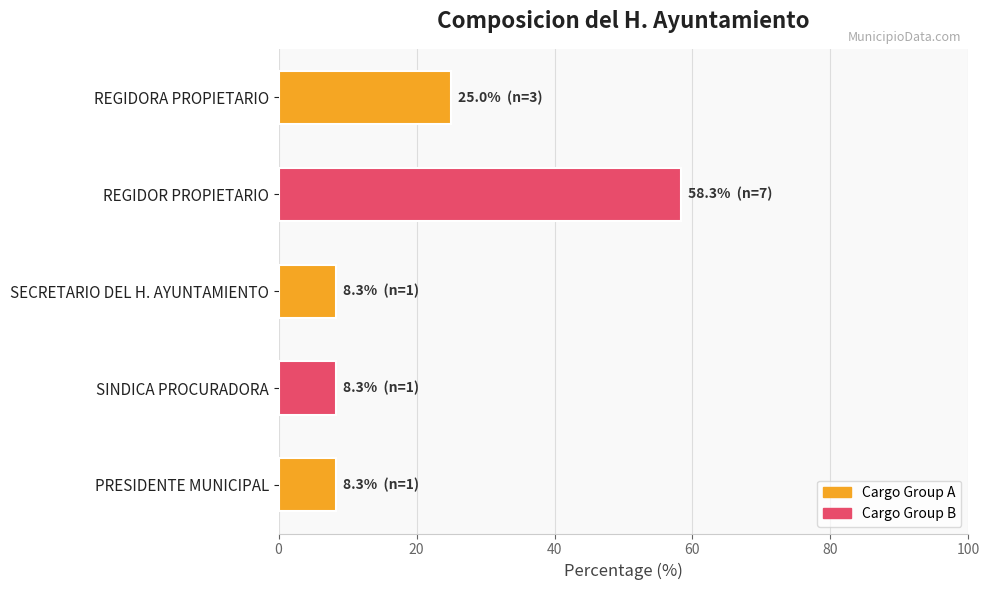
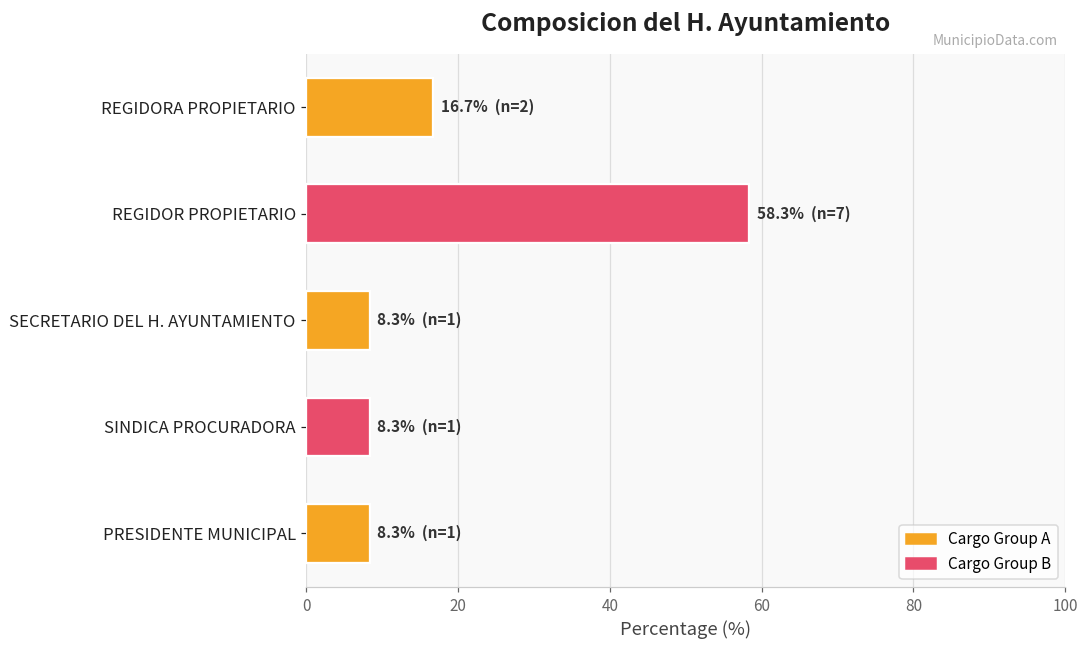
  {
-   "REGIDORA PROPIETARIO": "25.0% (n=3)",
+   "REGIDORA PROPIETARIO": "16.7% (n=2)",
    "REGIDOR PROPIETARIO": "58.3%",
    "SECRETARIO DEL H. AYUNTAMIENTO": "8.3%",
    "SINDICA PROCURADORA": "8.3%",
    "PRESIDENTE MUNICIPAL": "8.3%"
  }
